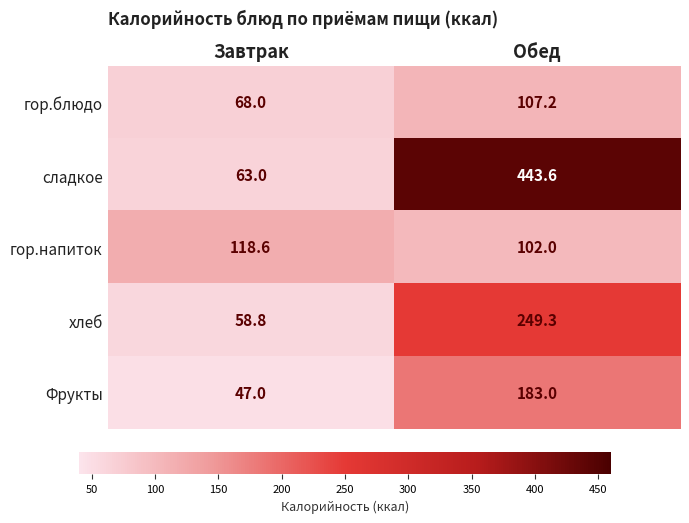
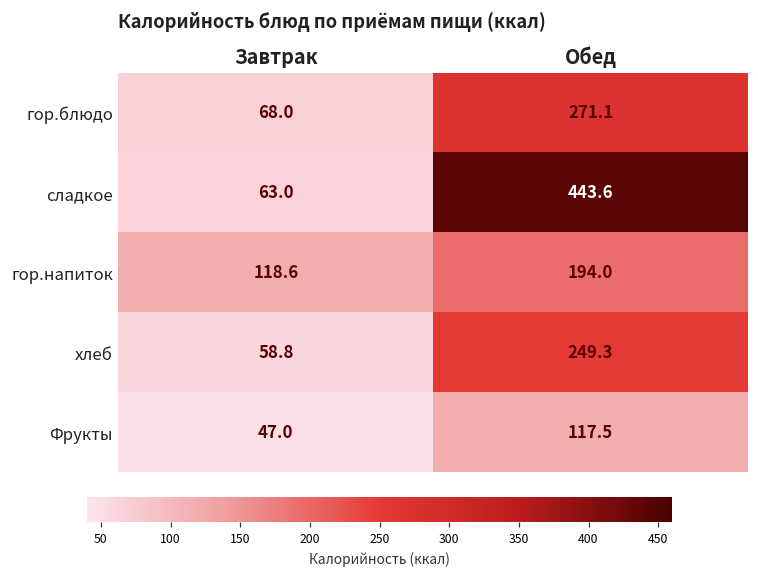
  {
    "гор.блюдо": {
      "Завтрак": 68.0,
-     "Обед": 107.2
+     "Обед": 271.1
    },
    "сладкое": {
      "Завтрак": 63.0,
      "Обед": 443.6
    },
    "гор.напиток": {
      "Завтрак": 118.6,
-     "Обед": 102.0
+     "Обед": 194.0
    },
    "хлеб": {
      "Завтрак": 58.8,
      "Обед": 249.3
    },
    "Фрукты": {
      "Завтрак": 47.0,
-     "Обед": 183.0
+     "Обед": 117.5
    }
  }
